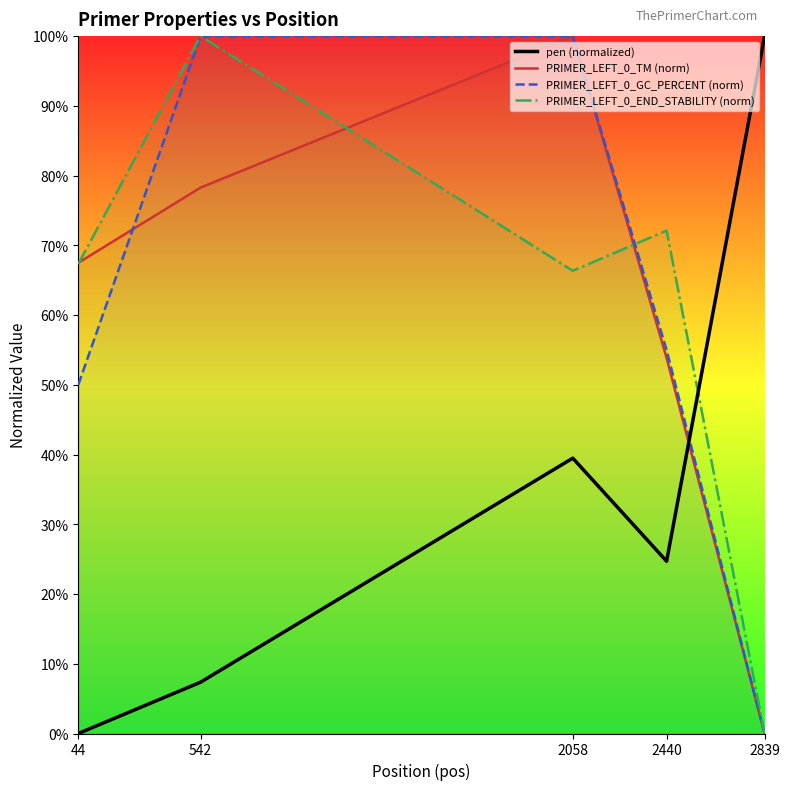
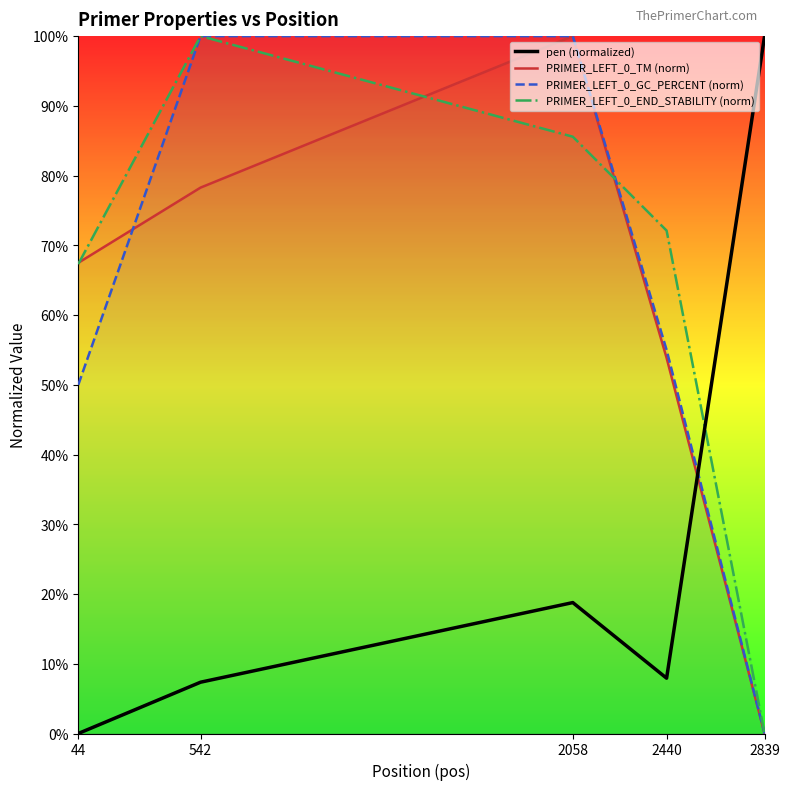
  {
    "pen (normalized)": {
      "44": "0%",
      "542": "7%",
-     "2058": "39%",
-     "2440": "25%",
+     "2058": "19%",
+     "2440": "8%",
      "2839": "100%"
    },
    "PRIMER_LEFT_0_TM (norm)": {
      "542": "78%",
      "2440": "54%"
    },
    "PRIMER_LEFT_0_GC_PERCENT (norm)": {
      "44": "50%",
      "2440": "55%"
    },
    "PRIMER_LEFT_0_END_STABILITY (norm)": {
-     "2058": "66%",
+     "2058": "86%",
      "2440": "72%"
    }
  }
